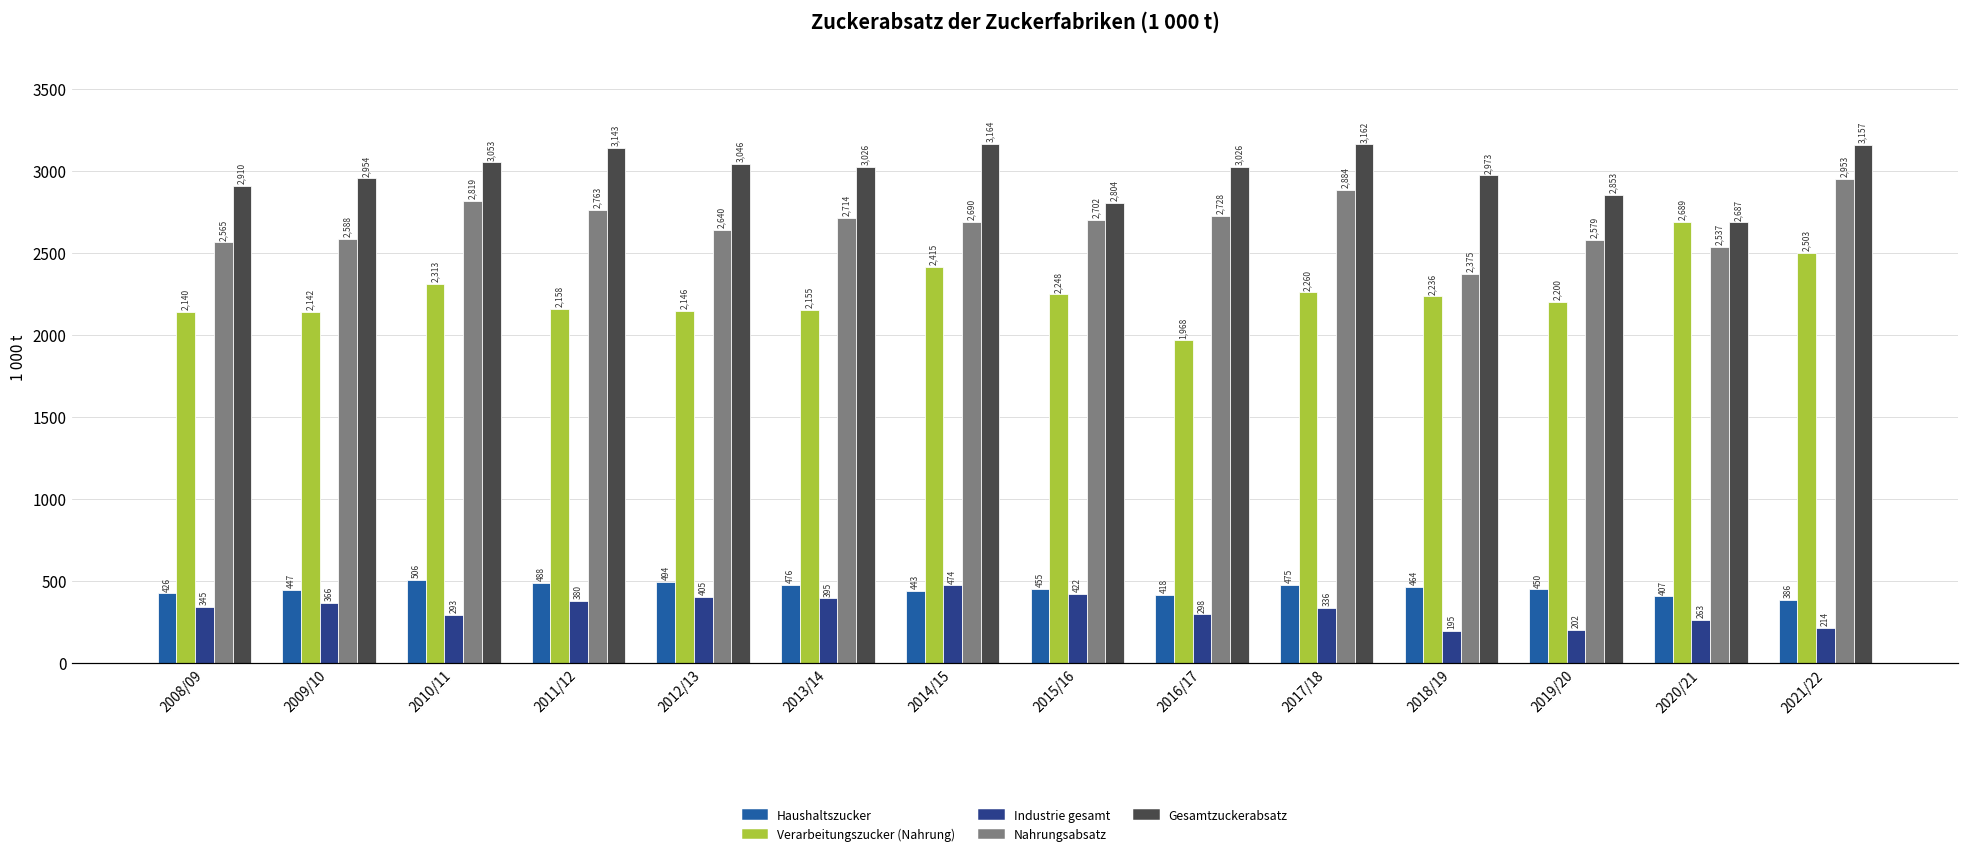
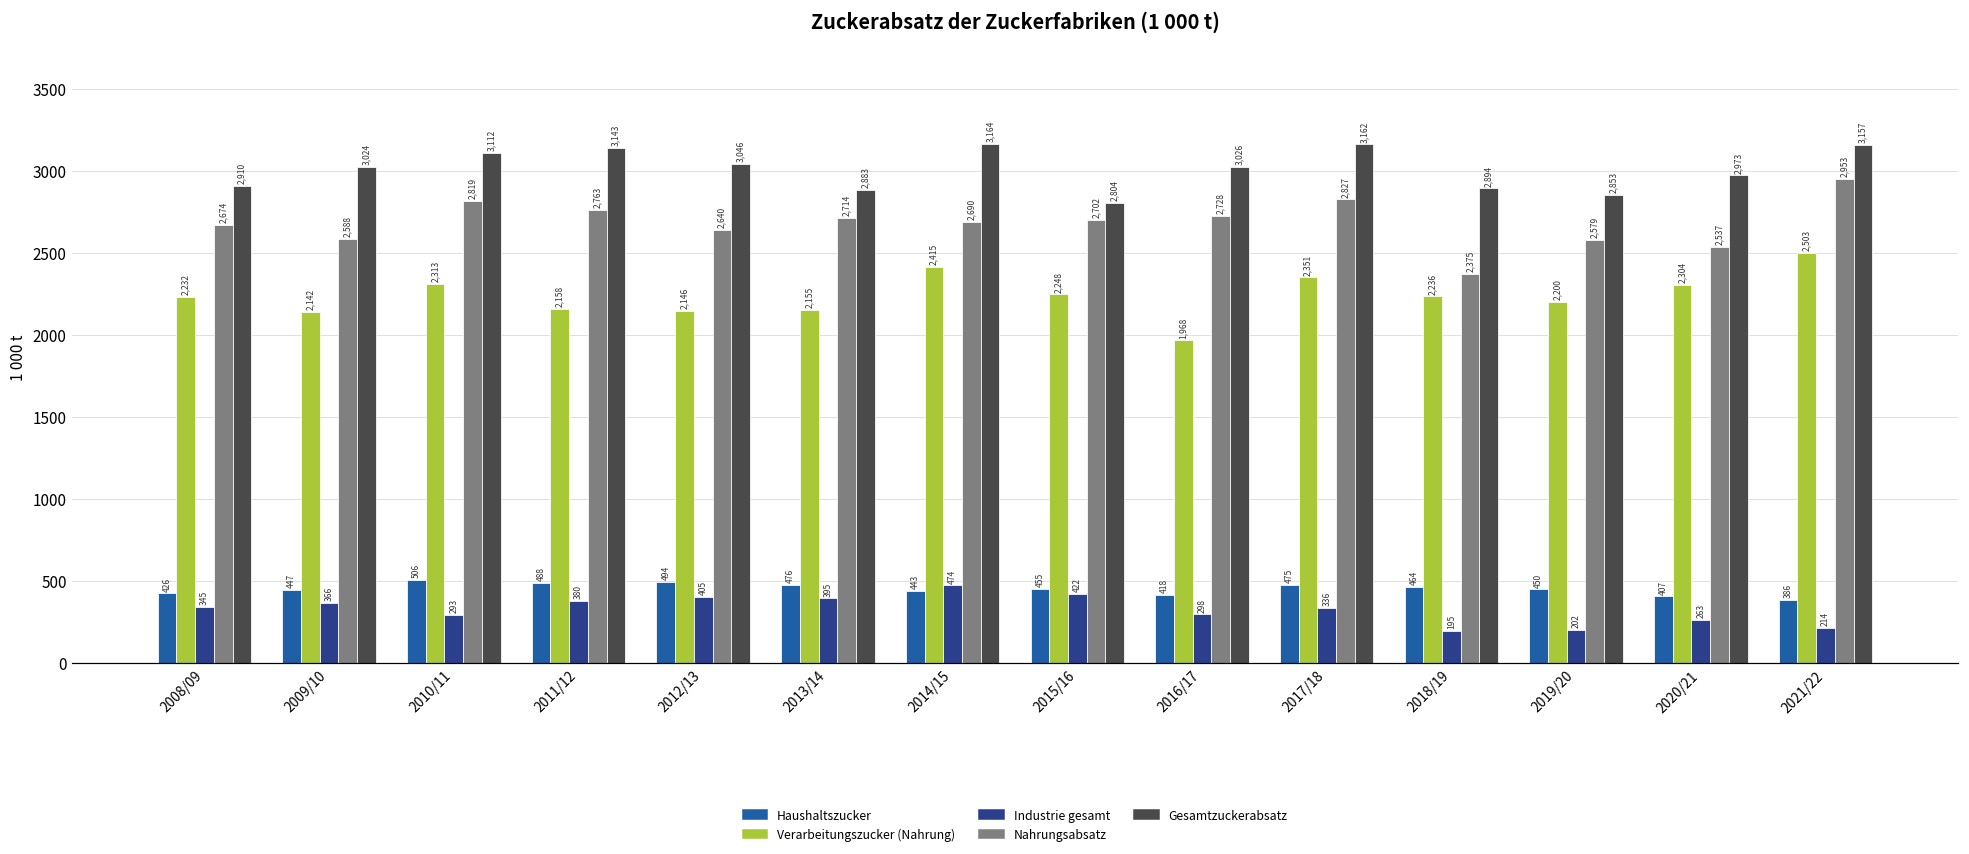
  {
    "Verarbeitungszucker (Nahrung)": {
-     "2008/09": "2,140",
+     "2008/09": "2,232",
      "2009/10": "2,142",
      "2010/11": "2,313",
      "2011/12": "2,158",
      "2012/13": "2,146",
      "2013/14": "2,155",
      "2014/15": "2,415",
      "2015/16": "2,248",
      "2016/17": "1,968",
-     "2017/18": "2,260",
+     "2017/18": "2,351",
      "2018/19": "2,236",
      "2019/20": "2,200",
-     "2020/21": "2,689",
+     "2020/21": "2,304",
      "2021/22": "2,503"
    },
    "Nahrungsabsatz": {
-     "2008/09": "2,565",
+     "2008/09": "2,674",
      "2009/10": "2,588",
      "2010/11": "2,819",
      "2011/12": "2,763",
      "2012/13": "2,640",
      "2013/14": "2,714",
      "2014/15": "2,690",
      "2015/16": "2,702",
      "2016/17": "2,728",
-     "2017/18": "2,884",
+     "2017/18": "2,827",
      "2018/19": "2,375",
      "2019/20": "2,579",
      "2020/21": "2,537",
      "2021/22": "2,953"
    },
    "Gesamtzuckerabsatz": {
      "2008/09": "2,910",
-     "2009/10": "2,954",
-     "2010/11": "3,053",
+     "2009/10": "3,024",
+     "2010/11": "3,112",
      "2011/12": "3,143",
      "2012/13": "3,046",
-     "2013/14": "3,026",
+     "2013/14": "2,883",
      "2014/15": "3,164",
      "2015/16": "2,804",
      "2016/17": "3,026",
      "2017/18": "3,162",
-     "2018/19": "2,973",
+     "2018/19": "2,894",
      "2019/20": "2,853",
-     "2020/21": "2,687",
+     "2020/21": "2,973",
      "2021/22": "3,157"
    }
  }
